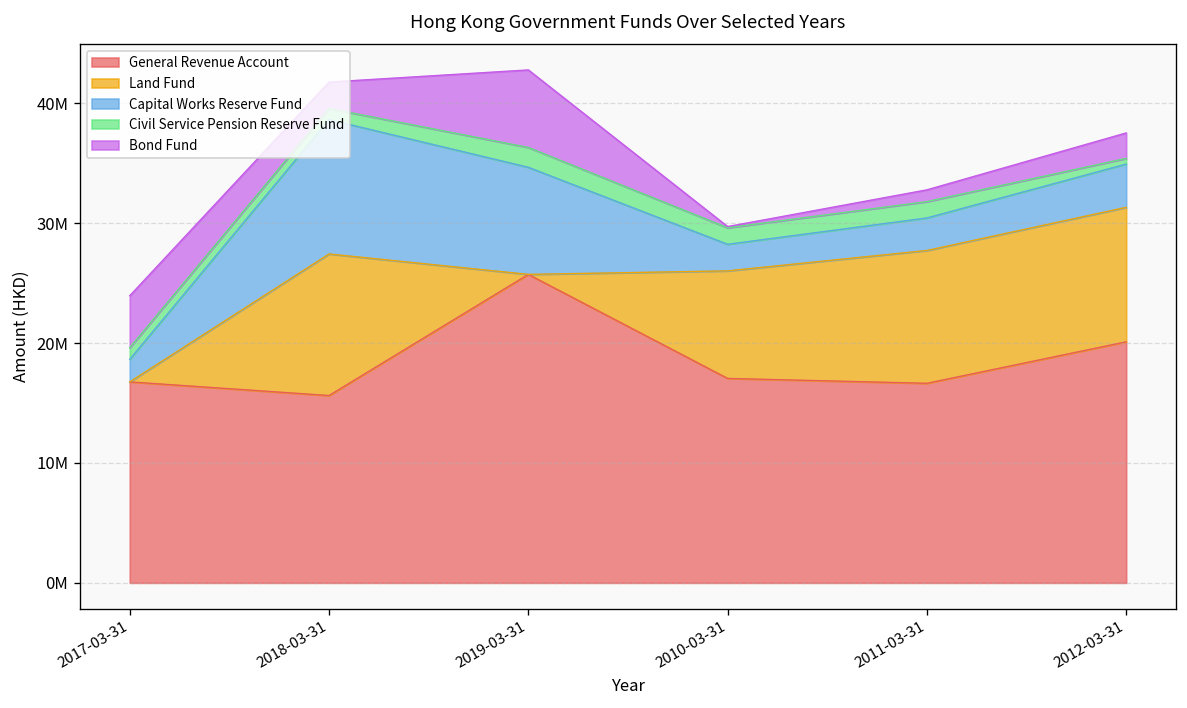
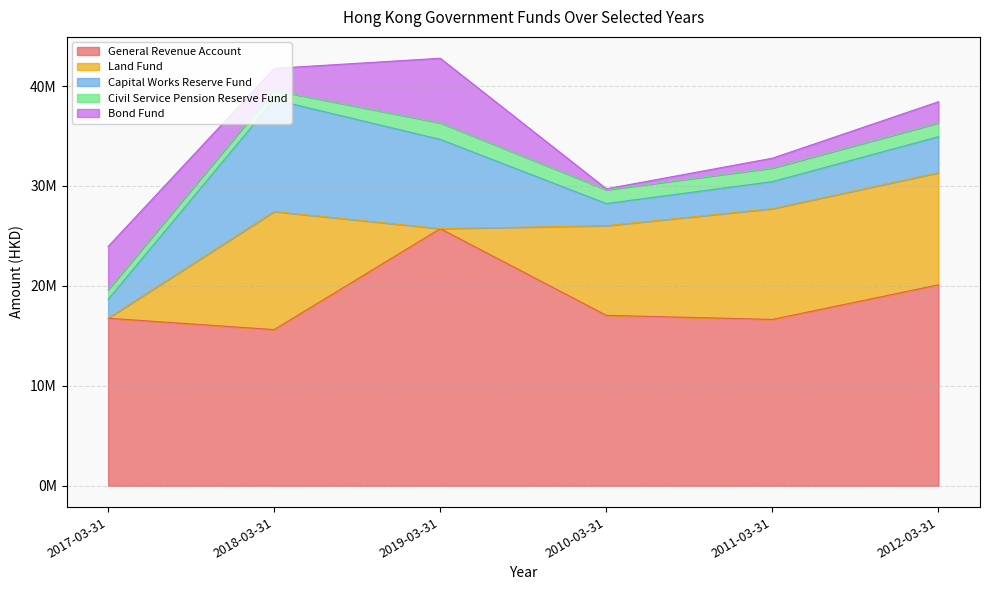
  {
    "General Revenue Account": {
      "2018-03-31": 16000000,
      "2010-03-31": 17000000,
      "2011-03-31": 17000000,
      "2012-03-31": 20000000
    },
    "Land Fund": {
      "2018-03-31": 12000000,
      "2010-03-31": 9000000,
      "2011-03-31": 11000000,
      "2012-03-31": 11000000
    },
    "Capital Works Reserve Fund": {
      "2017-03-31": 2000000,
      "2019-03-31": 9000000,
      "2010-03-31": 2000000,
      "2011-03-31": 3000000,
      "2012-03-31": 4000000
    },
    "Civil Service Pension Reserve Fund": {
      "2017-03-31": 1000000,
      "2019-03-31": 2000000,
      "2011-03-31": 1000000,
-     "2012-03-31": 0
+     "2012-03-31": 1000000
    },
    "Bond Fund": {
      "2017-03-31": 4000000,
      "2019-03-31": 6000000,
      "2011-03-31": 1000000,
      "2012-03-31": 2000000
    }
  }
